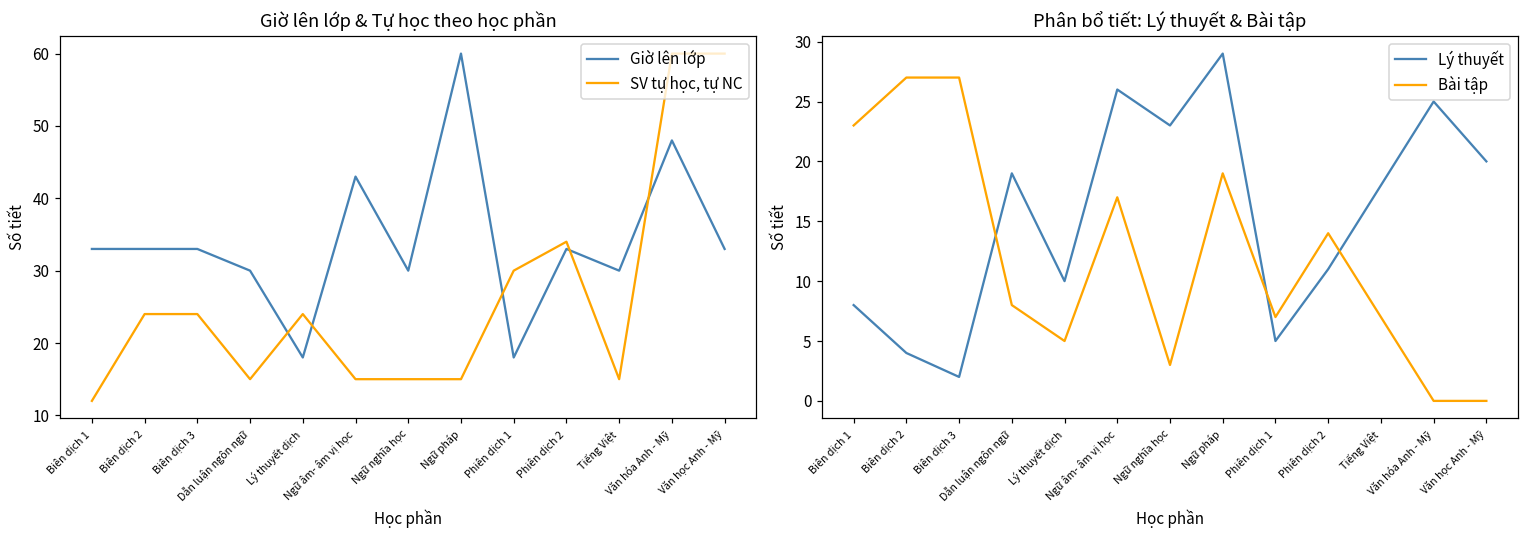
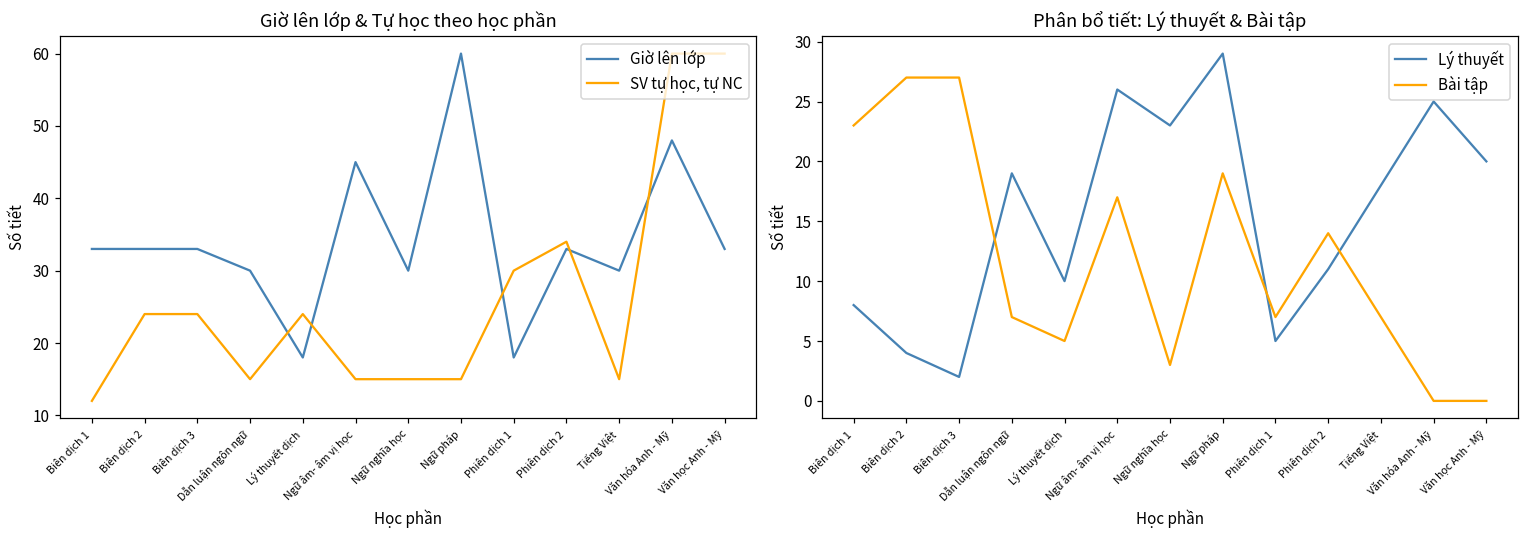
  {
    "Giờ lên lớp & Tự học theo học phần": {
      "Giờ lên lớp": {
        "Biên dịch 1": 33,
        "Biên dịch 2": 33,
        "Biên dịch 3": 33,
        "Dẫn luận ngôn ngữ": 30,
        "Lý thuyết dịch": 18,
-       "Ngữ âm- âm vị học": 43,
+       "Ngữ âm- âm vị học": 45,
        "Ngữ nghĩa học": 30,
        "Ngữ pháp": 60,
        "Phiên dịch 1": 18,
        "Phiên dịch 2": 33,
        "Tiếng Việt": 30,
        "Văn hóa Anh - Mỹ": 48,
        "Văn học Anh - Mỹ": 33
      },
      "SV tự học, tự NC": {
        "Biên dịch 1": 12,
        "Biên dịch 2": 24,
        "Biên dịch 3": 24,
        "Dẫn luận ngôn ngữ": 15,
        "Lý thuyết dịch": 24,
        "Ngữ âm- âm vị học": 15,
        "Ngữ nghĩa học": 15,
        "Ngữ pháp": 15,
        "Phiên dịch 1": 30,
        "Phiên dịch 2": 34,
        "Tiếng Việt": 15
      }
    },
    "Phân bổ tiết: Lý thuyết & Bài tập": {
      "Lý thuyết": {
        "Biên dịch 1": 8,
        "Biên dịch 2": 4,
        "Biên dịch 3": 2,
        "Dẫn luận ngôn ngữ": 19,
        "Lý thuyết dịch": 10,
        "Ngữ âm- âm vị học": 26,
        "Ngữ nghĩa học": 23,
        "Ngữ pháp": 29,
        "Phiên dịch 1": 5,
        "Phiên dịch 2": 11,
        "Tiếng Việt": 18,
        "Văn hóa Anh - Mỹ": 25,
        "Văn học Anh - Mỹ": 20
      },
      "Bài tập": {
        "Biên dịch 1": 23,
        "Biên dịch 2": 27,
        "Biên dịch 3": 27,
-       "Dẫn luận ngôn ngữ": 8,
+       "Dẫn luận ngôn ngữ": 7,
        "Lý thuyết dịch": 5,
        "Ngữ âm- âm vị học": 17,
        "Ngữ nghĩa học": 3,
        "Ngữ pháp": 19,
        "Phiên dịch 1": 7,
        "Phiên dịch 2": 14,
        "Tiếng Việt": 7,
        "Văn hóa Anh - Mỹ": 0,
        "Văn học Anh - Mỹ": 0
      }
    }
  }
